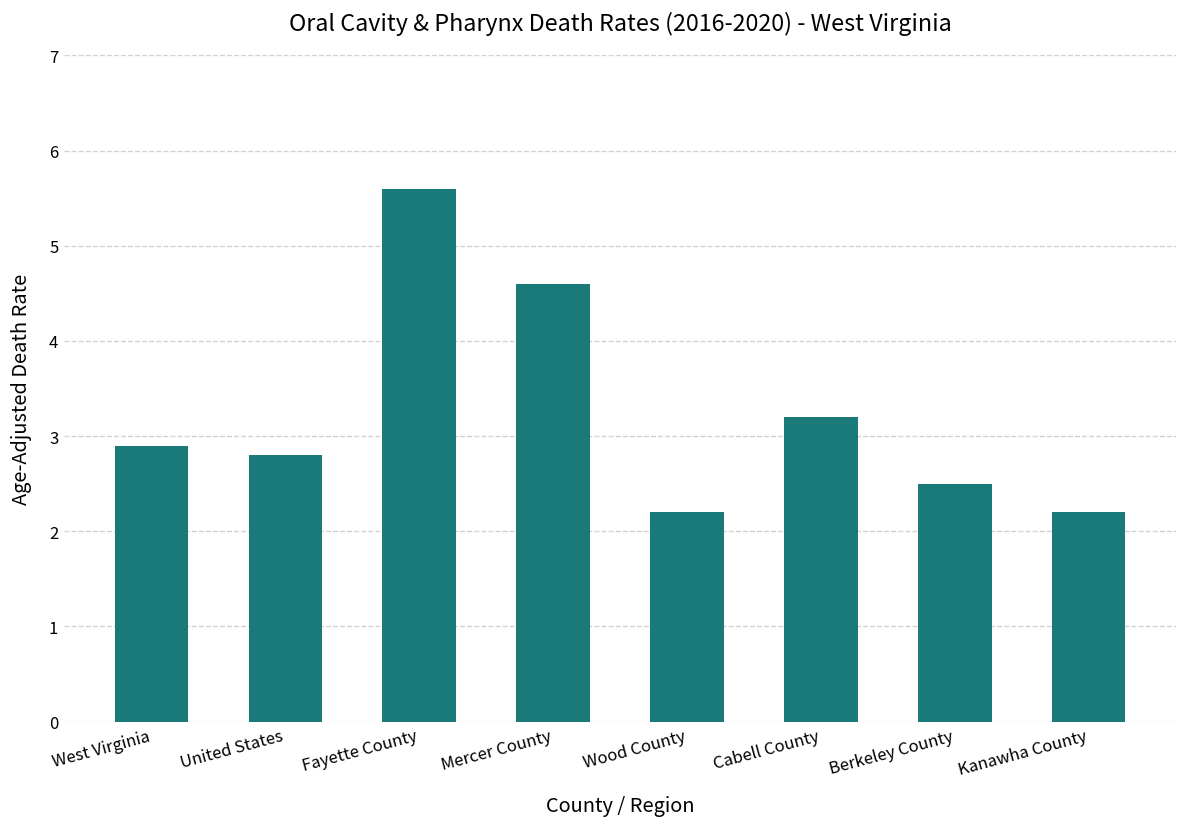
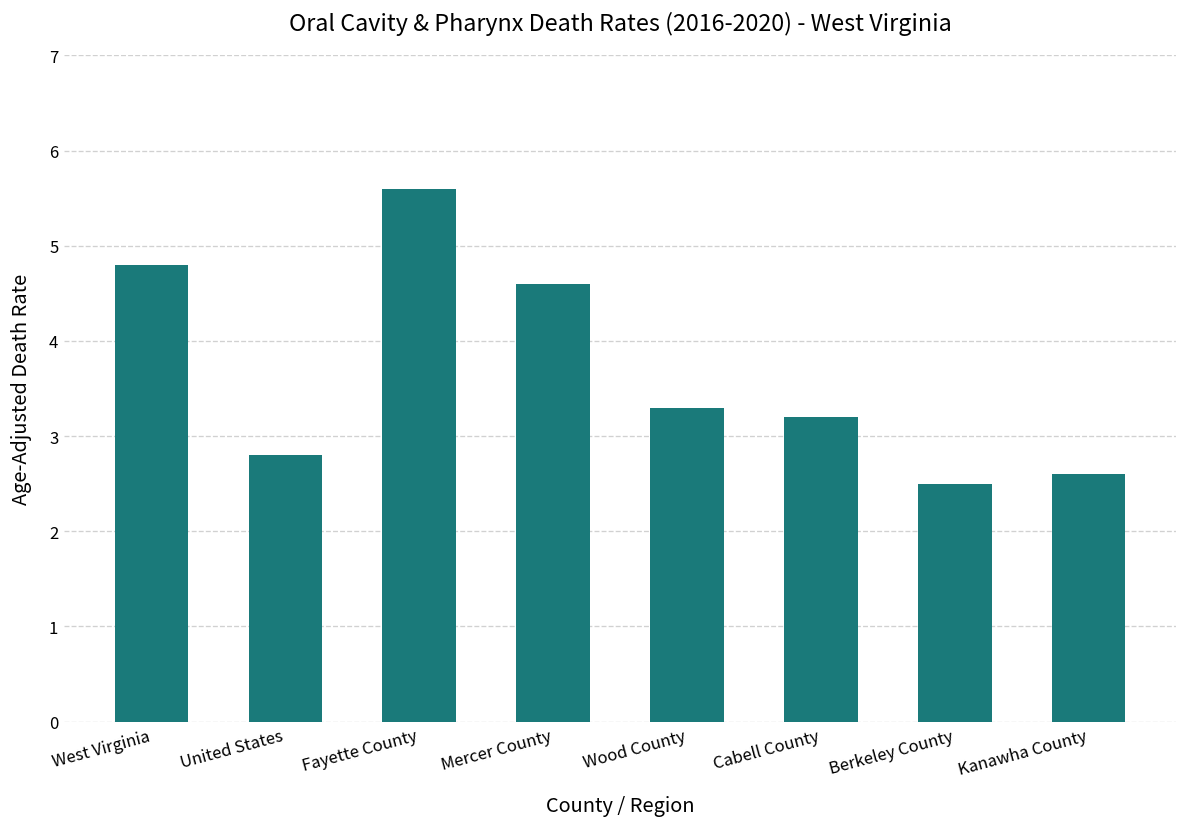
  {
-   "West Virginia": 2.9,
+   "West Virginia": 4.8,
    "United States": 2.8,
    "Fayette County": 5.6,
    "Mercer County": 4.6,
-   "Wood County": 2.2,
+   "Wood County": 3.3,
    "Cabell County": 3.2,
    "Berkeley County": 2.5,
-   "Kanawha County": 2.2
+   "Kanawha County": 2.6
  }
